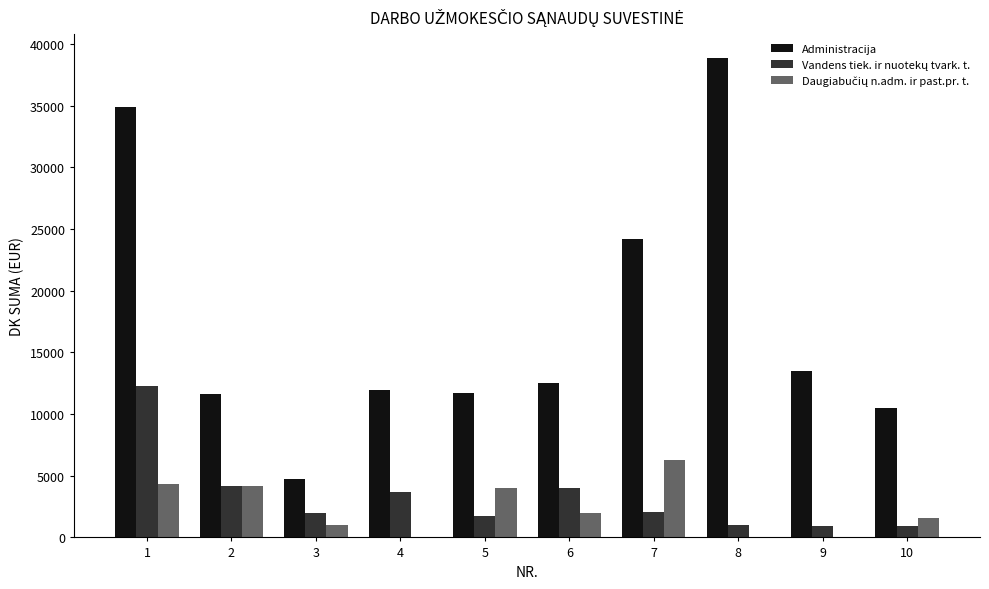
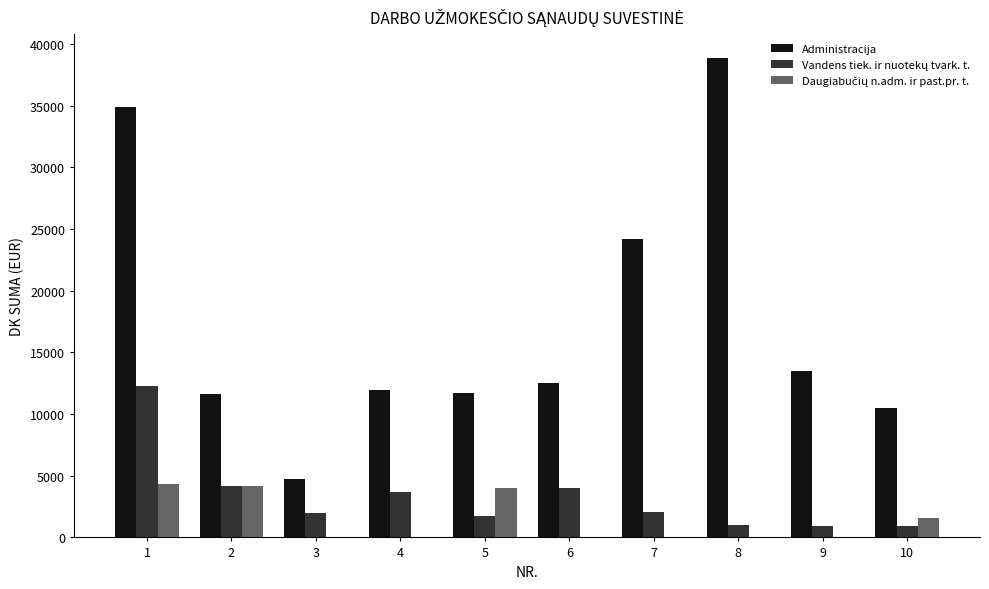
  {
    "Daugiabučių n.adm. ir past.pr. t.": {
      "1": 4300,
      "2": 4100,
-     "3": 1000,
+     "3": 0,
      "4": 0,
      "5": 4000,
-     "6": 2000,
-     "7": 6300,
+     "6": 0,
+     "7": 0,
      "8": 0,
      "9": 0,
      "10": 1600
    }
  }
